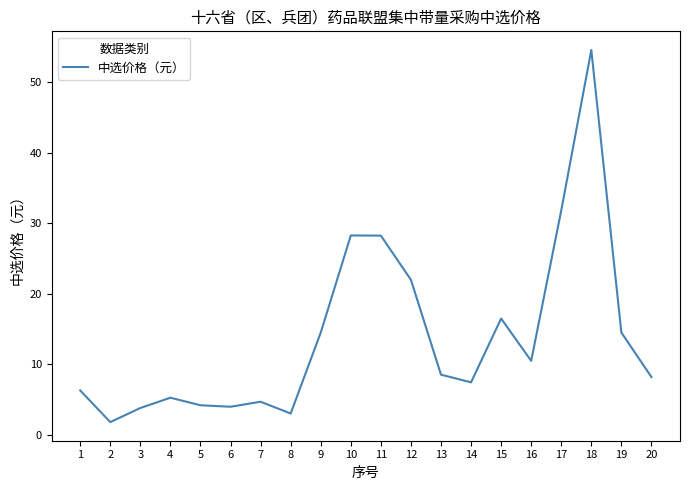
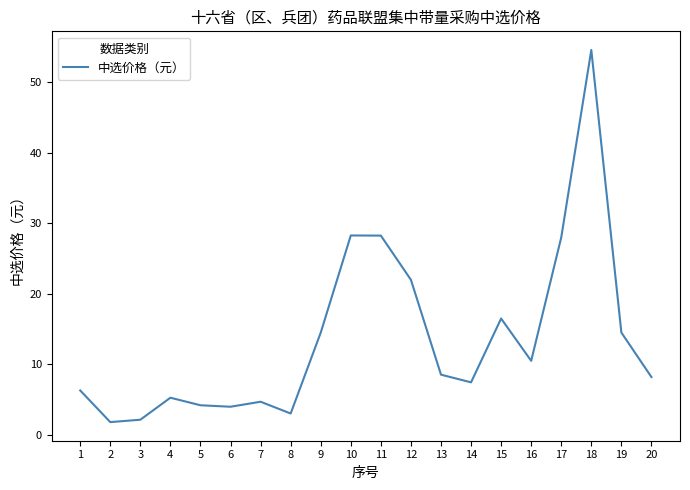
  {
    "1": 6,
    "2": 2,
-   "3": 4,
+   "3": 2,
    "4": 5,
    "5": 4,
    "6": 4,
    "7": 5,
    "8": 3,
    "9": 14,
    "10": 28,
    "11": 28,
    "12": 22,
    "13": 9,
    "14": 7,
    "15": 16,
    "16": 10,
-   "17": 32,
+   "17": 28,
    "18": 55,
    "19": 14,
    "20": 8
  }
